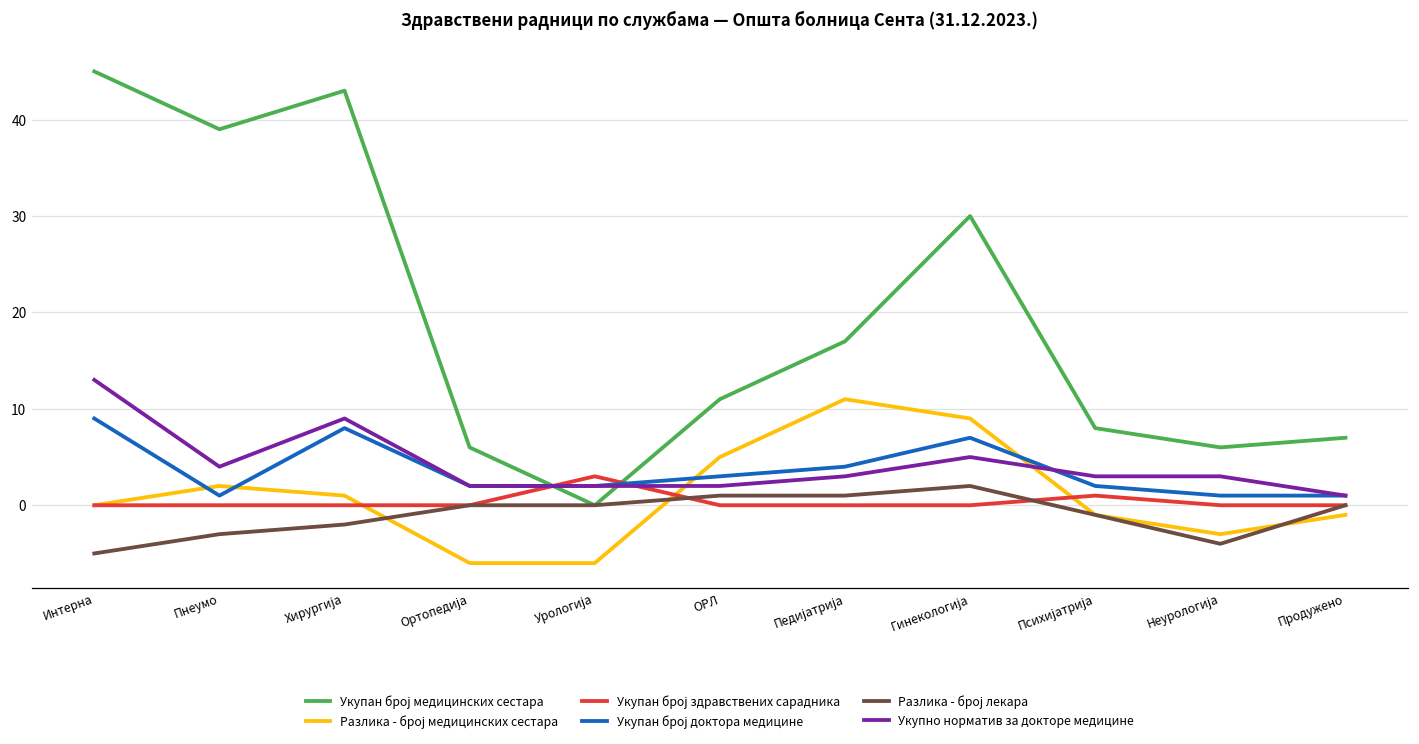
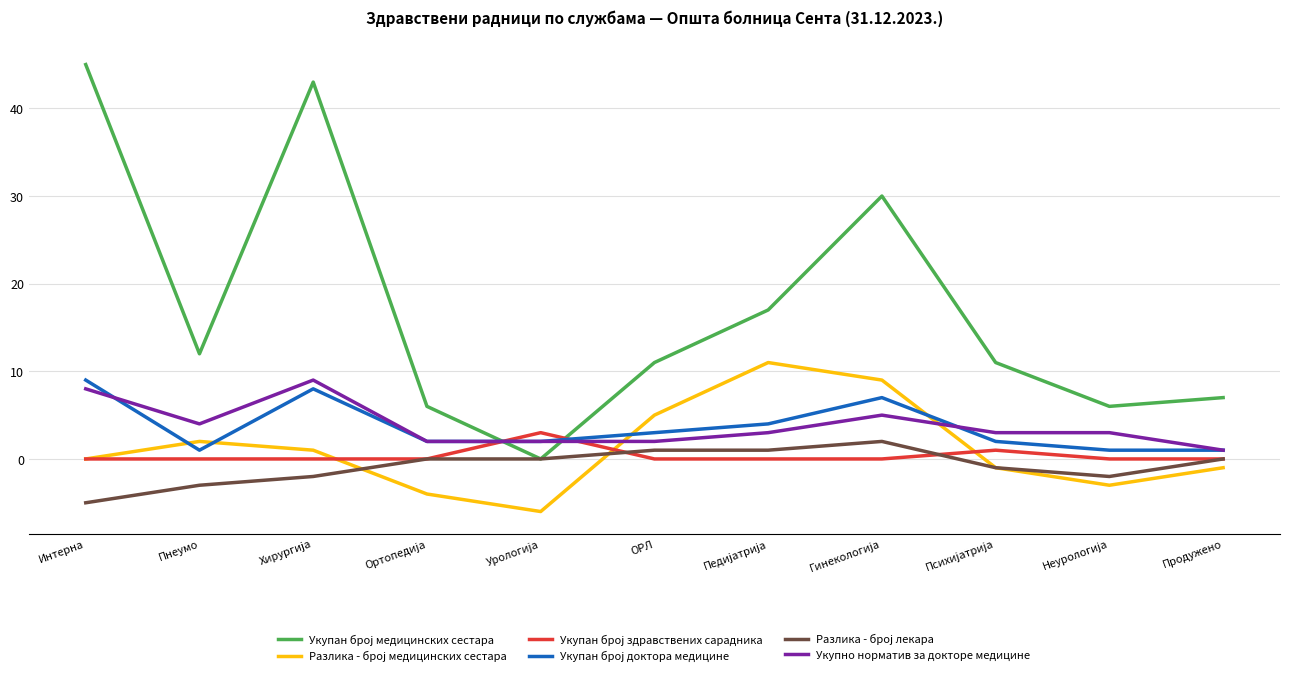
  {
    "Укупан број медицинских сестара": {
      "Интерна": 45,
-     "Пнеумо": 39,
+     "Пнеумо": 12,
      "Хирургија": 43,
      "Ортопедија": 6,
      "ОРЛ": 11,
      "Педијатрија": 17,
      "Гинекологија": 30,
-     "Психијатрија": 8,
+     "Психијатрија": 11,
      "Неурологија": 6,
      "Продужено": 7
    },
    "Разлика - број медицинских сестара": {
      "Пнеумо": 2,
      "Хирургија": 1,
-     "Ортопедија": -6,
+     "Ортопедија": -4,
      "Урологија": -6,
      "ОРЛ": 5,
      "Педијатрија": 11,
      "Гинекологија": 9,
      "Неурологија": -3,
      "Продужено": -1
    },
    "Укупан број здравствених сарадника": {
      "Пнеумо": 0,
      "Хирургија": 0,
      "Урологија": 3,
      "ОРЛ": 0,
      "Педијатрија": 0,
      "Гинекологија": 0,
      "Психијатрија": 1,
      "Неурологија": 0
    },
    "Укупан број доктора медицине": {
      "Интерна": 9,
      "Пнеумо": 1,
      "Хирургија": 8,
      "ОРЛ": 3,
      "Педијатрија": 4,
      "Гинекологија": 7,
      "Психијатрија": 2,
      "Неурологија": 1
    },
    "Разлика - број лекара": {
      "Интерна": -5,
      "Пнеумо": -3,
      "Хирургија": -2,
      "ОРЛ": 1,
      "Педијатрија": 1,
      "Гинекологија": 2,
-     "Неурологија": -4
+     "Неурологија": -2
    },
    "Укупно норматив за докторе медицине": {
-     "Интерна": 13,
+     "Интерна": 8,
      "Пнеумо": 4,
      "Хирургија": 9,
      "ОРЛ": 2,
      "Педијатрија": 3,
      "Гинекологија": 5,
      "Психијатрија": 3,
      "Неурологија": 3
    }
  }
